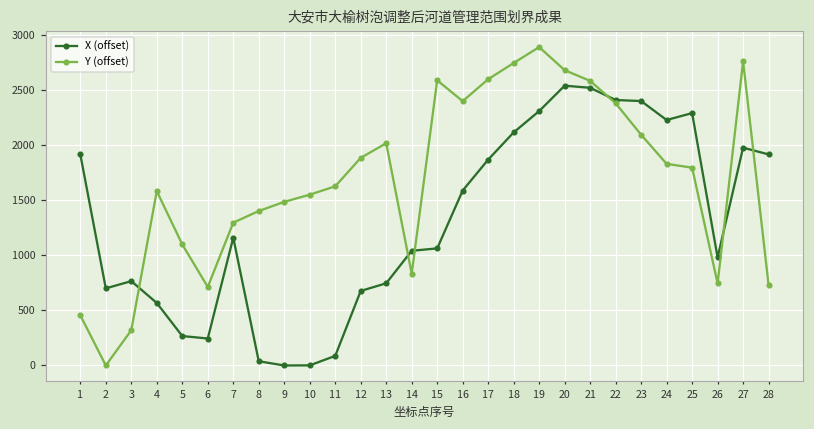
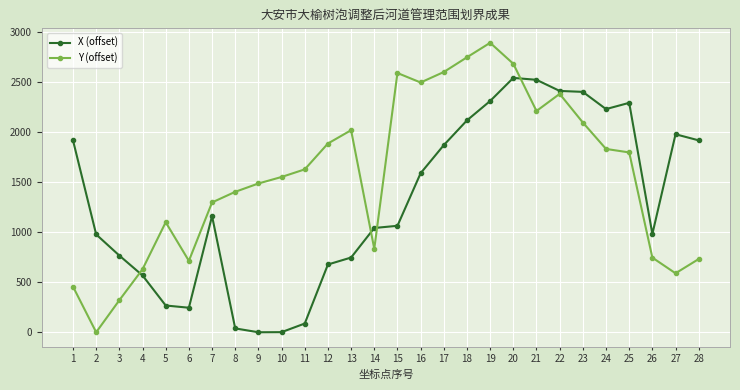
  {
    "X (offset)": {
      "1": 1920,
-     "2": 700,
+     "2": 980,
      "3": 770,
      "4": 570,
      "5": 270,
      "6": 250,
      "7": 1160,
      "8": 40,
      "9": 0,
      "10": 0,
      "11": 90,
      "12": 680,
      "13": 750,
      "14": 1040,
      "15": 1060,
      "16": 1590,
      "17": 1870,
      "18": 2120,
      "19": 2310,
      "20": 2540,
      "21": 2520,
      "22": 2410,
      "23": 2400,
      "24": 2230,
      "25": 2290,
      "26": 980,
      "27": 1980,
      "28": 1920
    },
    "Y (offset)": {
      "1": 460,
      "2": 0,
      "3": 320,
-     "4": 1590,
+     "4": 630,
      "5": 1100,
      "6": 710,
      "7": 1300,
      "8": 1400,
      "9": 1490,
      "10": 1550,
      "11": 1630,
      "12": 1890,
      "13": 2020,
      "14": 830,
      "15": 2590,
-     "16": 2400,
+     "16": 2500,
      "17": 2600,
      "18": 2750,
      "19": 2890,
      "20": 2680,
-     "21": 2590,
+     "21": 2210,
      "22": 2380,
      "23": 2100,
      "24": 1830,
      "25": 1800,
      "26": 750,
-     "27": 2770,
+     "27": 590,
      "28": 730
    }
  }
